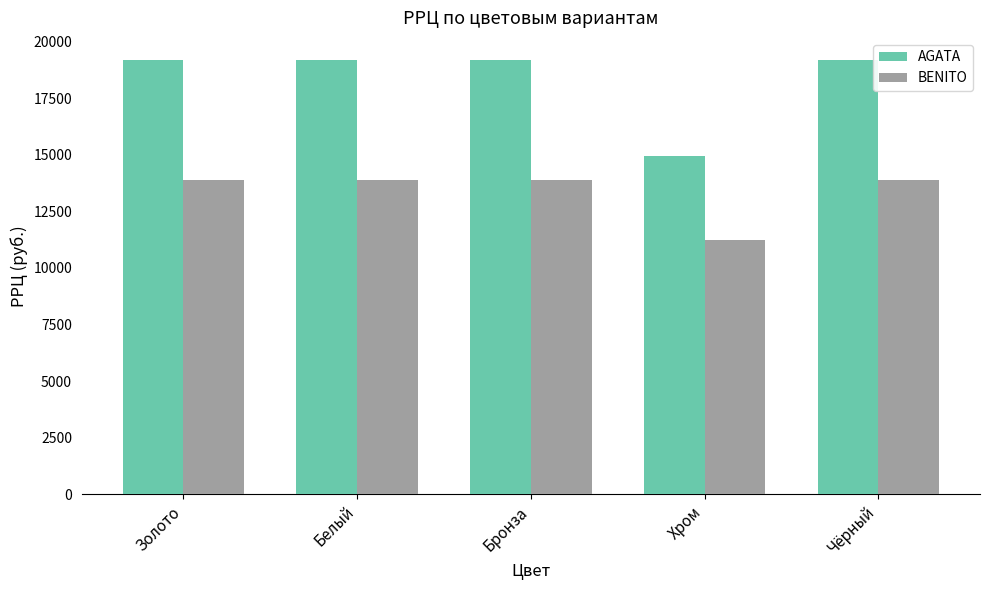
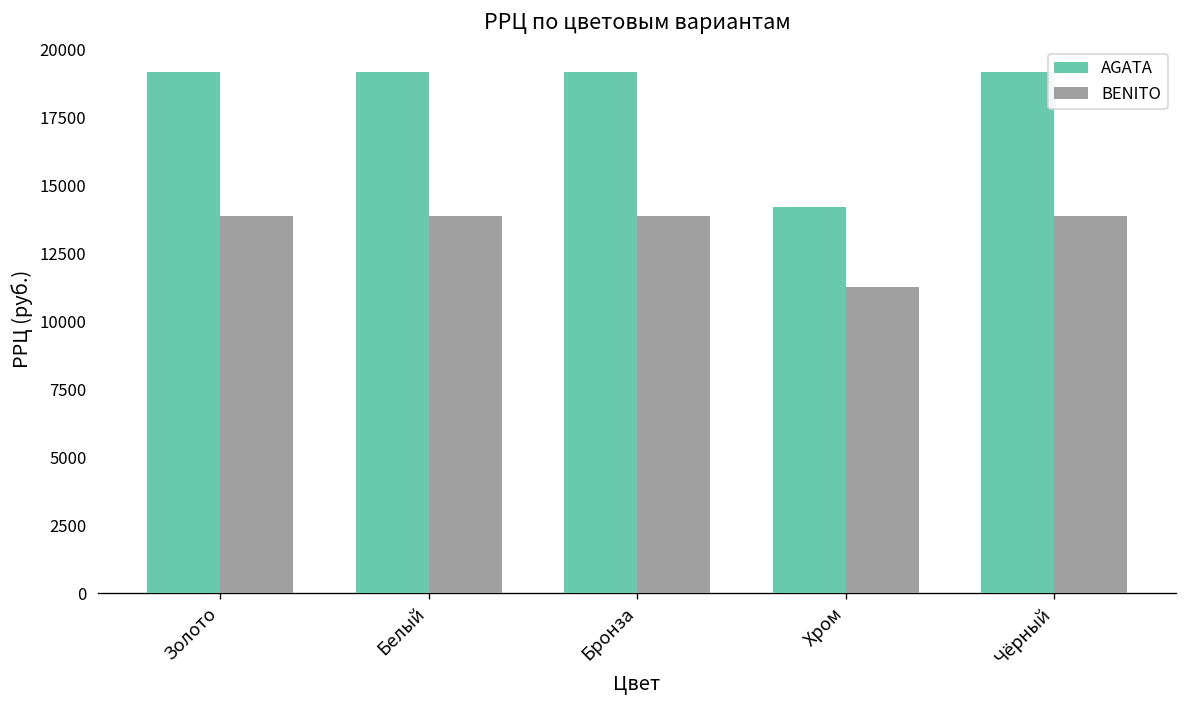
  {
    "AGATA": {
      "Золото": 19200,
      "Белый": 19200,
      "Бронза": 19200,
-     "Хром": 14900,
+     "Хром": 14200,
      "Чёрный": 19200
    },
    "BENITO": {
      "Золото": 13900,
      "Белый": 13900,
      "Бронза": 13900,
      "Хром": 11300,
      "Чёрный": 13900
    }
  }
